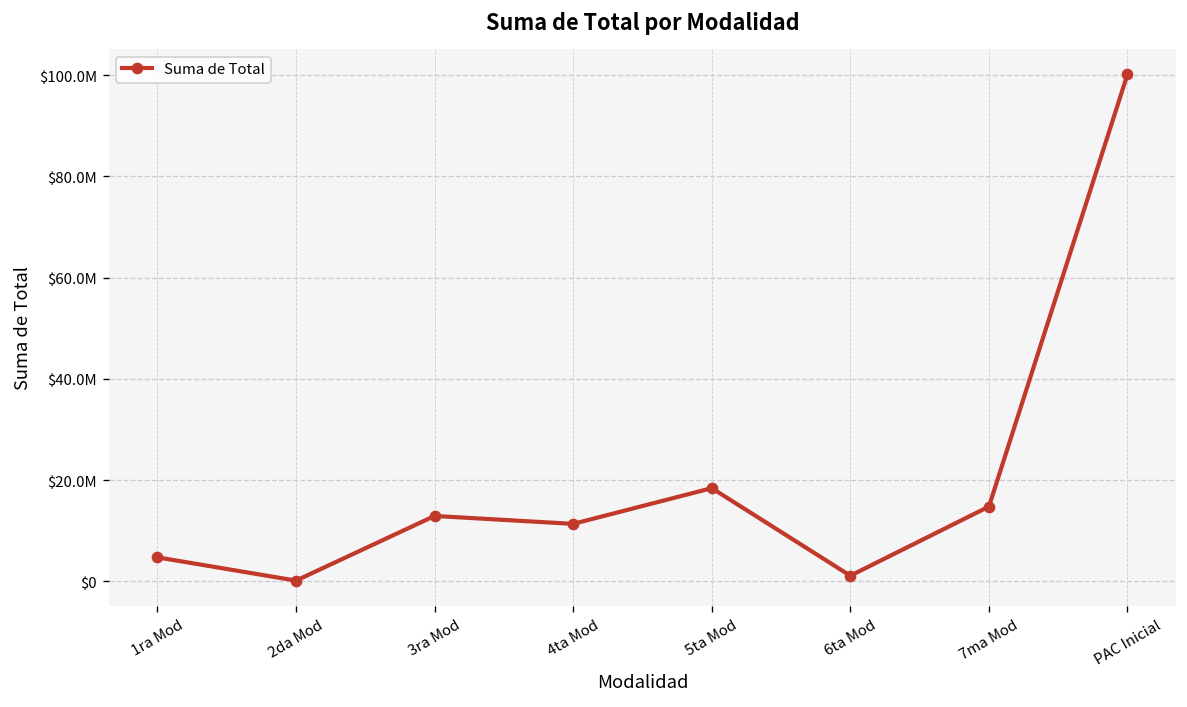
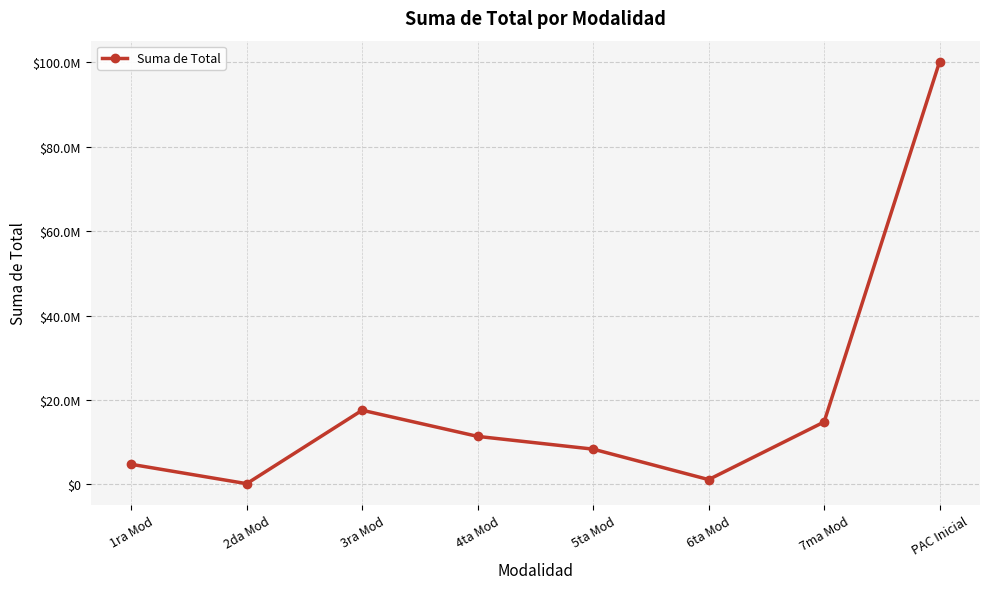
  {
    "1ra Mod": "$5000000",
    "2da Mod": "$0",
-   "3ra Mod": "$13000000",
+   "3ra Mod": "$18000000",
    "4ta Mod": "$11000000",
-   "5ta Mod": "$18000000",
+   "5ta Mod": "$8000000",
    "6ta Mod": "$1000000",
    "7ma Mod": "$15000000",
    "PAC Inicial": "$100000000"
  }
